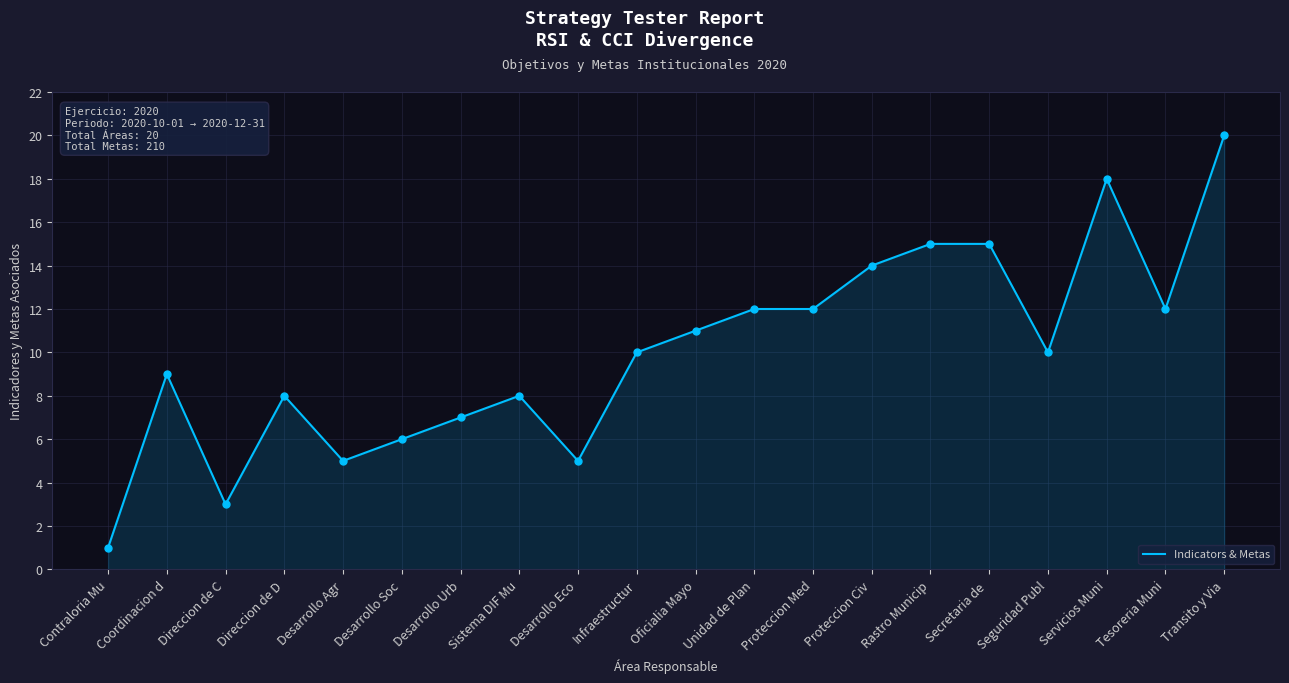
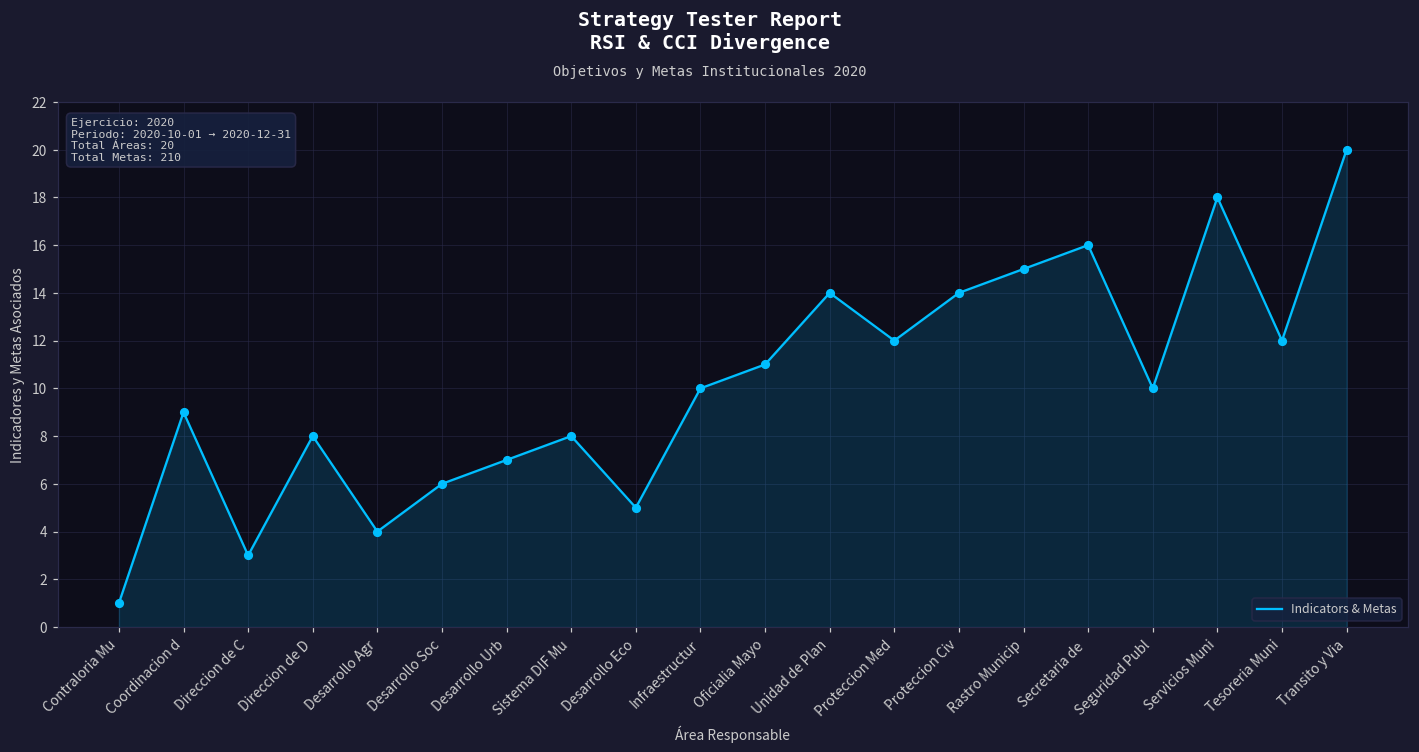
  {
    "Contraloria Mu": 1,
    "Coordinacion d": 9,
    "Direccion de C": 3,
    "Direccion de D": 8,
-   "Desarrollo Agr": 5,
+   "Desarrollo Agr": 4,
    "Desarrollo Soc": 6,
    "Desarrollo Urb": 7,
    "Sistema DIF Mu": 8,
    "Desarrollo Eco": 5,
    "Infraestructur": 10,
    "Oficialia Mayo": 11,
-   "Unidad de Plan": 12,
+   "Unidad de Plan": 14,
    "Proteccion Med": 12,
    "Proteccion Civ": 14,
    "Rastro Municip": 15,
-   "Secretaria de": 15,
+   "Secretaria de": 16,
    "Seguridad Publ": 10,
    "Servicios Muni": 18,
    "Tesoreria Muni": 12,
    "Transito y Via": 20
  }
